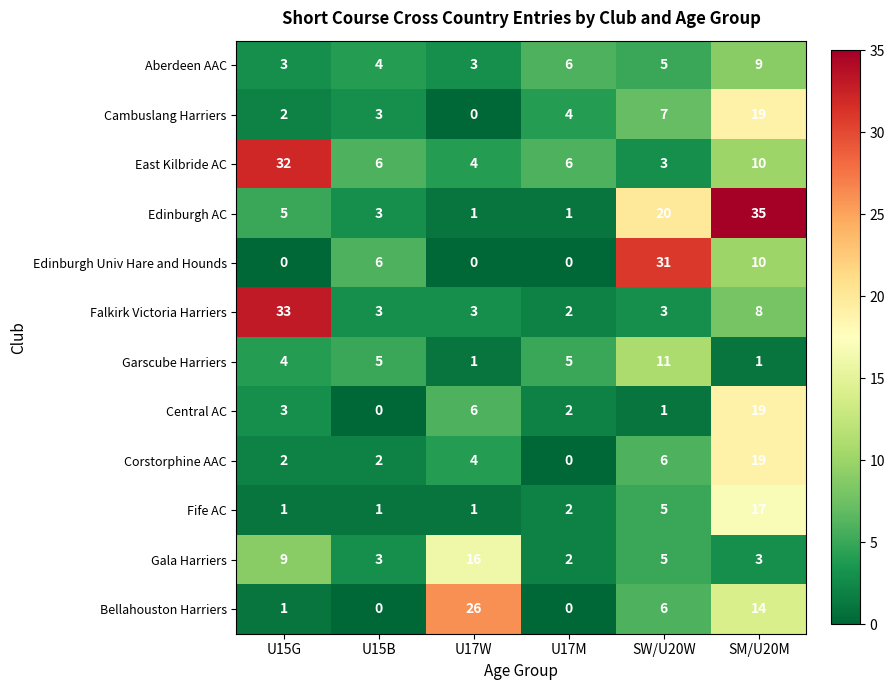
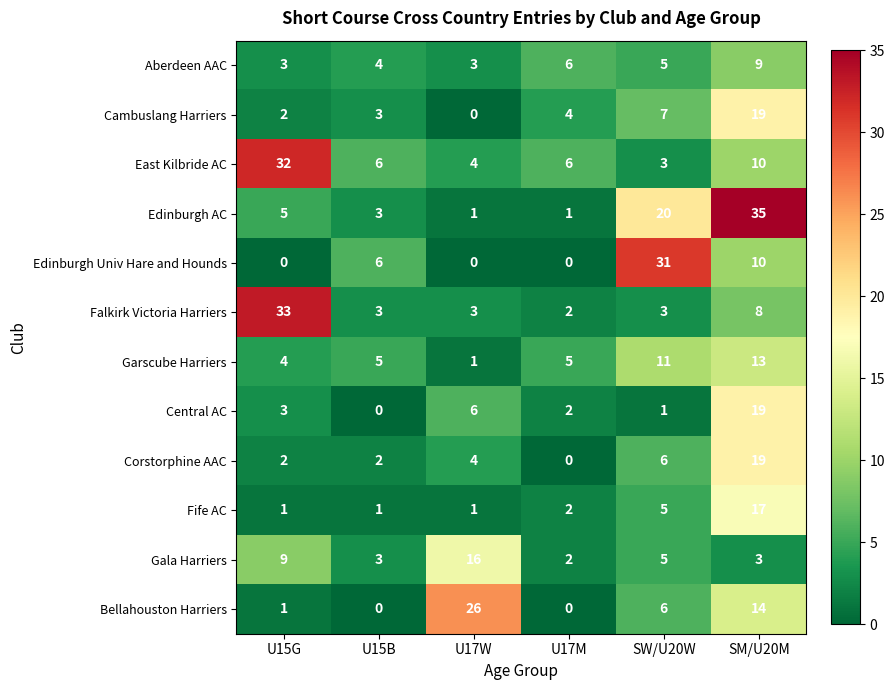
  {
    "Aberdeen AAC": {
      "U15G": 3,
      "U15B": 4,
      "U17W": 3,
      "U17M": 6,
      "SW/U20W": 5,
      "SM/U20M": 9
    },
    "Cambuslang Harriers": {
      "U15G": 2,
      "U15B": 3,
      "U17W": 0,
      "U17M": 4,
      "SW/U20W": 7,
      "SM/U20M": 19
    },
    "East Kilbride AC": {
      "U15G": 32,
      "U15B": 6,
      "U17W": 4,
      "U17M": 6,
      "SW/U20W": 3,
      "SM/U20M": 10
    },
    "Edinburgh AC": {
      "U15G": 5,
      "U15B": 3,
      "U17W": 1,
      "U17M": 1,
      "SW/U20W": 20,
      "SM/U20M": 35
    },
    "Edinburgh Univ Hare and Hounds": {
      "U15G": 0,
      "U15B": 6,
      "U17W": 0,
      "U17M": 0,
      "SW/U20W": 31,
      "SM/U20M": 10
    },
    "Falkirk Victoria Harriers": {
      "U15G": 33,
      "U15B": 3,
      "U17W": 3,
      "U17M": 2,
      "SW/U20W": 3,
      "SM/U20M": 8
    },
    "Garscube Harriers": {
      "U15G": 4,
      "U15B": 5,
      "U17W": 1,
      "U17M": 5,
      "SW/U20W": 11,
-     "SM/U20M": 1
+     "SM/U20M": 13
    },
    "Central AC": {
      "U15G": 3,
      "U15B": 0,
      "U17W": 6,
      "U17M": 2,
      "SW/U20W": 1,
      "SM/U20M": 19
    },
    "Corstorphine AAC": {
      "U15G": 2,
      "U15B": 2,
      "U17W": 4,
      "U17M": 0,
      "SW/U20W": 6,
      "SM/U20M": 19
    },
    "Fife AC": {
      "U15G": 1,
      "U15B": 1,
      "U17W": 1,
      "U17M": 2,
      "SW/U20W": 5,
      "SM/U20M": 17
    },
    "Gala Harriers": {
      "U15G": 9,
      "U15B": 3,
      "U17W": 16,
      "U17M": 2,
      "SW/U20W": 5,
      "SM/U20M": 3
    },
    "Bellahouston Harriers": {
      "U15G": 1,
      "U15B": 0,
      "U17W": 26,
      "U17M": 0,
      "SW/U20W": 6,
      "SM/U20M": 14
    }
  }
